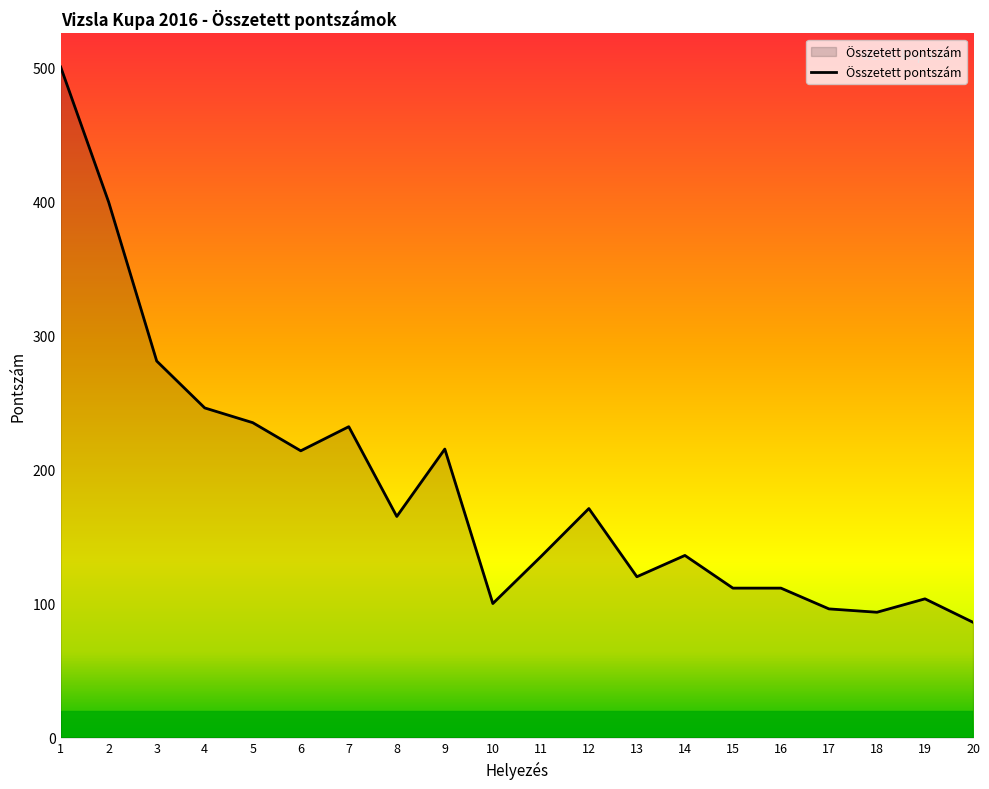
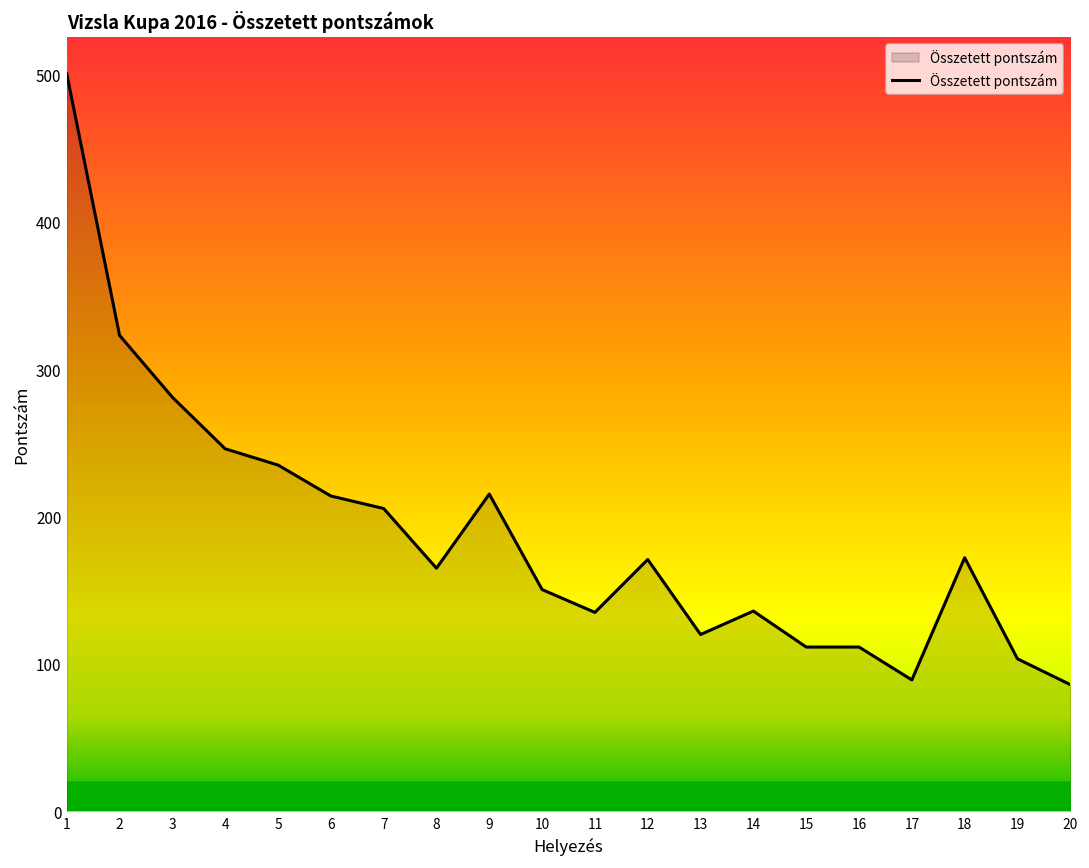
  {
    "1": 501,
-   "2": 400,
+   "2": 323,
    "3": 281,
    "4": 246,
    "5": 235,
    "6": 214,
-   "7": 232,
+   "7": 206,
    "8": 165,
    "9": 215,
-   "10": 100,
+   "10": 151,
    "11": 135,
    "12": 171,
    "13": 120,
    "14": 136,
    "15": 112,
    "16": 112,
-   "17": 96,
-   "18": 94,
+   "17": 89,
+   "18": 172,
    "19": 104,
    "20": 86
  }
